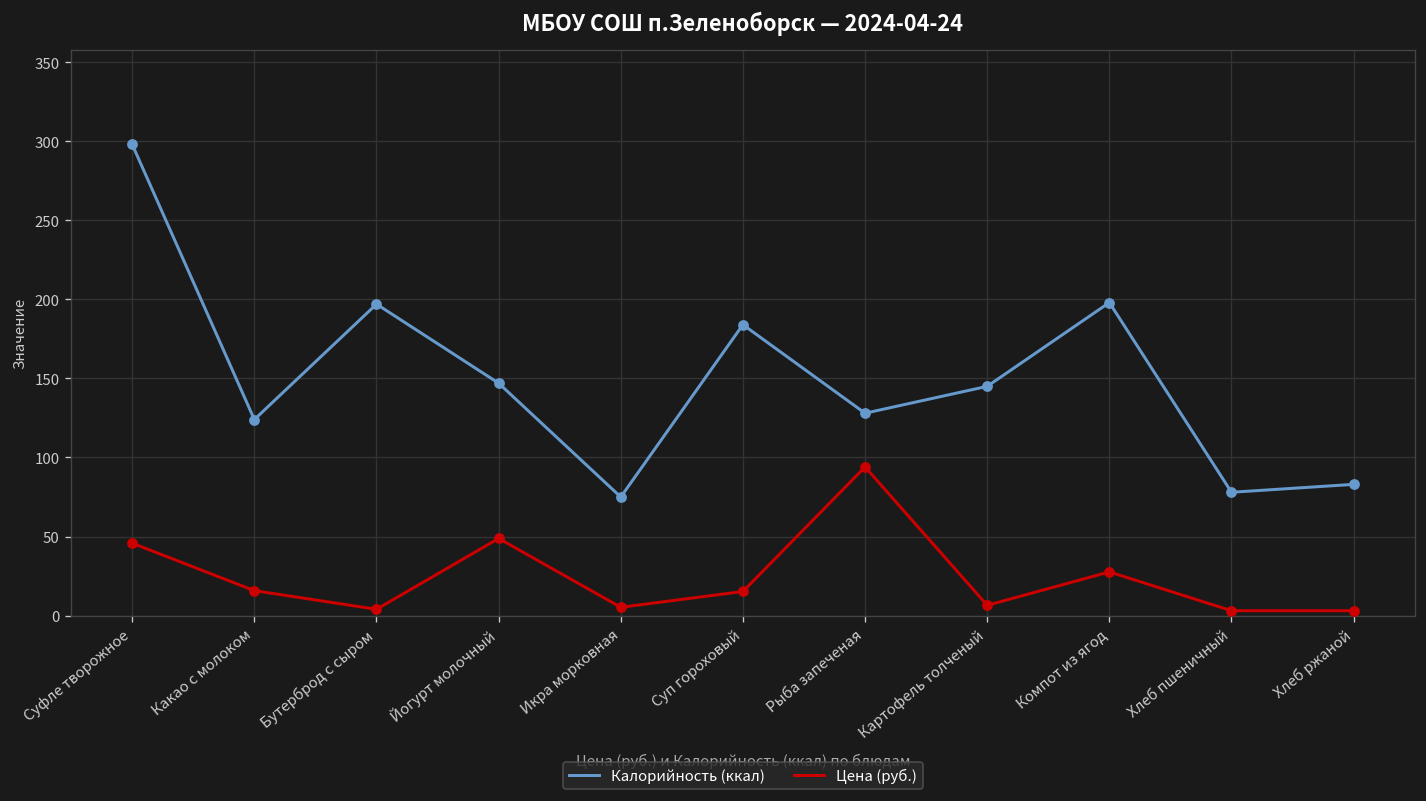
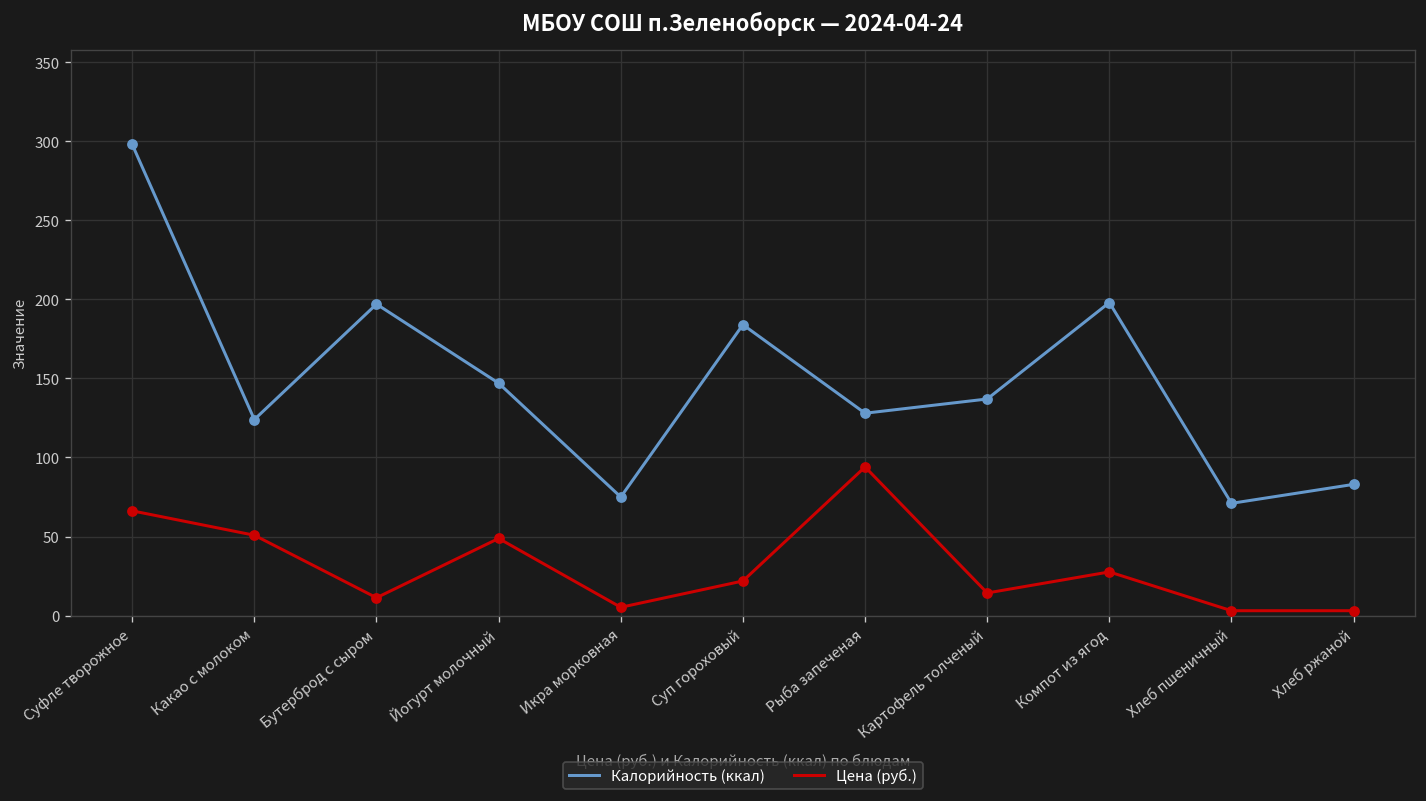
  {
    "Калорийность (ккал)": {
      "Суфле творожное": 298,
      "Какао с молоком": 124,
      "Бутерброд с сыром": 197,
      "Йогурт молочный": 147,
      "Икра морковная": 75,
      "Суп гороховый": 184,
      "Рыба запеченая": 128,
-     "Картофель толченый": 145,
+     "Картофель толченый": 137,
      "Компот из ягод": 198,
-     "Хлеб пшеничный": 78,
+     "Хлеб пшеничный": 71,
      "Хлеб ржаной": 83
    },
    "Цена (руб.)": {
-     "Суфле творожное": 46,
-     "Какао с молоком": 16,
-     "Бутерброд с сыром": 4,
+     "Суфле творожное": 66,
+     "Какао с молоком": 51,
+     "Бутерброд с сыром": 11,
      "Йогурт молочный": 49,
      "Икра морковная": 5,
-     "Суп гороховый": 15,
+     "Суп гороховый": 22,
      "Рыба запеченая": 94,
-     "Картофель толченый": 7,
+     "Картофель толченый": 14,
      "Компот из ягод": 28,
      "Хлеб пшеничный": 3,
      "Хлеб ржаной": 3
    }
  }
